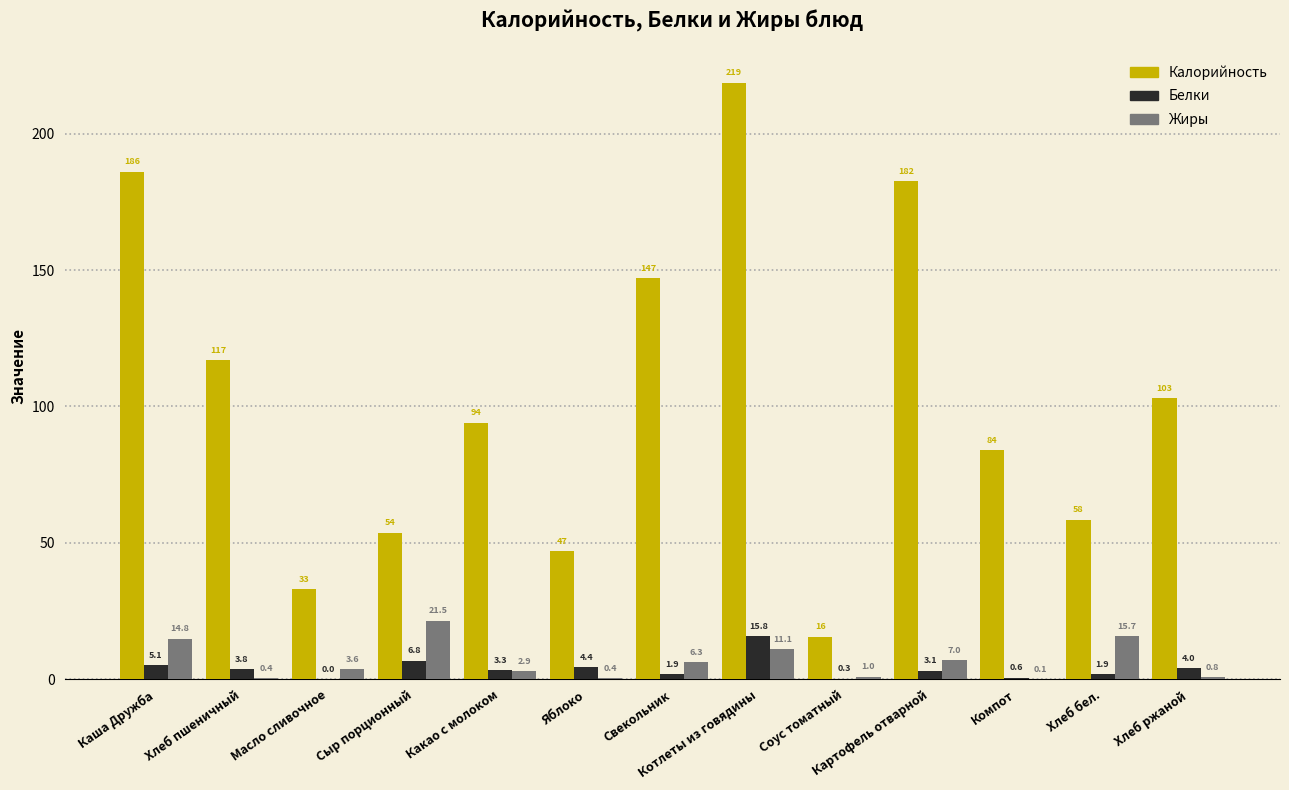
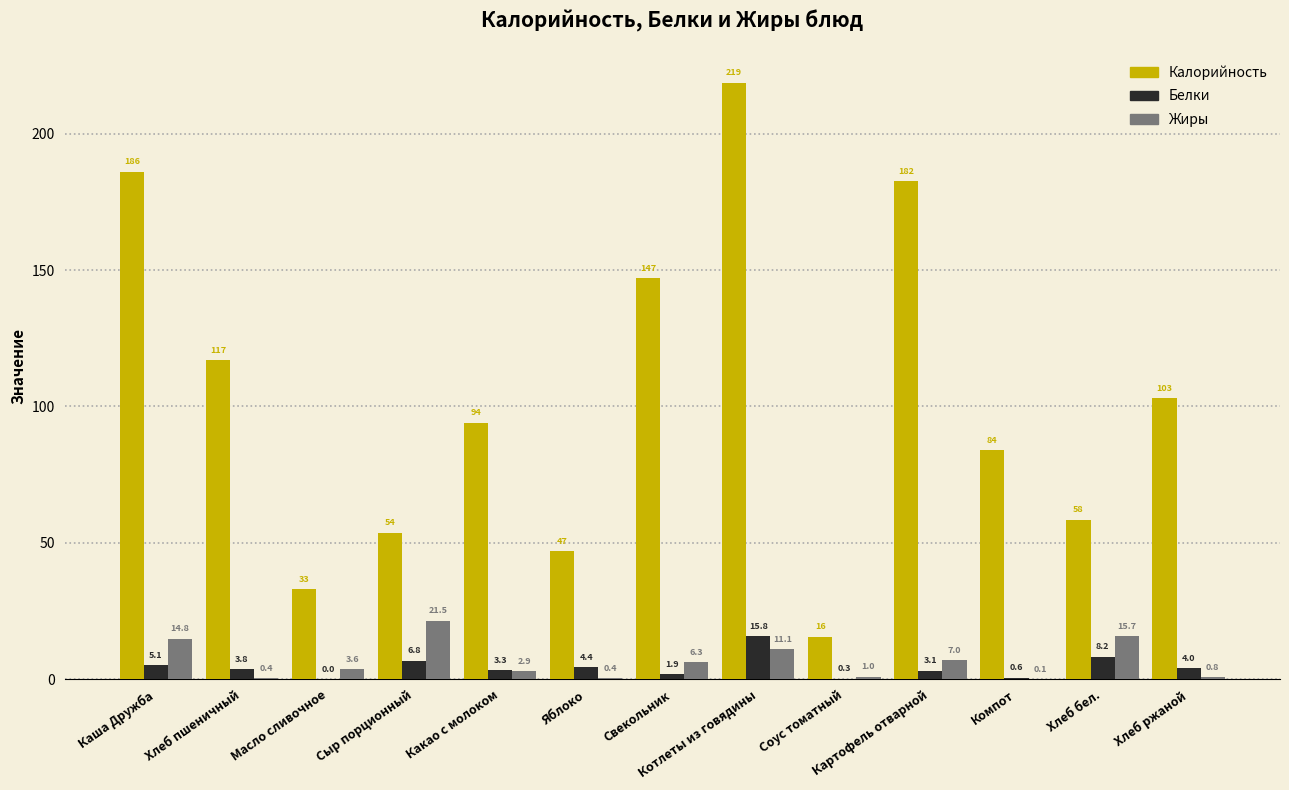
  {
    "Калорийность": {
      "Каша Дружба": 186,
      "Хлеб пшеничный": 117,
      "Масло сливочное": 33,
      "Сыр порционный": 54,
      "Какао с молоком": 94,
      "Яблоко": 47,
      "Свекольник": 147,
      "Котлеты из говядины": 219,
      "Соус томатный": 16,
      "Картофель отварной": 182,
      "Компот": 84,
      "Хлеб бел.": 58,
      "Хлеб ржаной": 103
    },
    "Белки": {
      "Каша Дружба": 5.1,
      "Хлеб пшеничный": 3.8,
      "Масло сливочное": 0.0,
      "Сыр порционный": 6.8,
      "Какао с молоком": 3.3,
      "Яблоко": 4.4,
      "Свекольник": 1.9,
      "Котлеты из говядины": 15.8,
      "Соус томатный": 0.3,
      "Картофель отварной": 3.1,
      "Компот": 0.6,
-     "Хлеб бел.": 1.9,
+     "Хлеб бел.": 8.2,
      "Хлеб ржаной": 4.0
    },
    "Жиры": {
      "Каша Дружба": 14.8,
      "Хлеб пшеничный": 0.4,
      "Масло сливочное": 3.6,
      "Сыр порционный": 21.5,
      "Какао с молоком": 2.9,
      "Яблоко": 0.4,
      "Свекольник": 6.3,
      "Котлеты из говядины": 11.1,
      "Соус томатный": 1.0,
      "Картофель отварной": 7.0,
      "Компот": 0.1,
      "Хлеб бел.": 15.7,
      "Хлеб ржаной": 0.8
    }
  }
